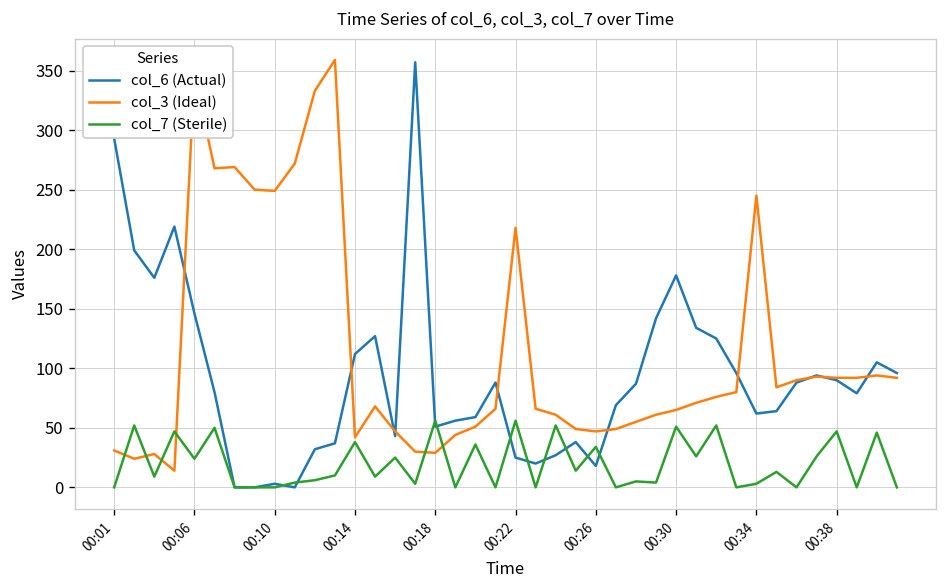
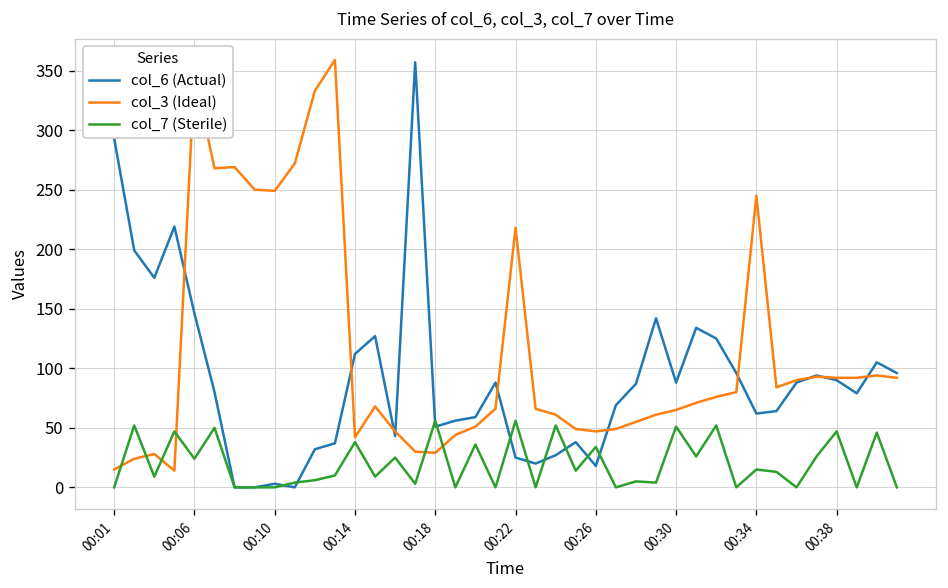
  {
    "col_6 (Actual)": {
      "00:06": 150,
      "00:10": 0,
      "00:14": 110,
      "00:18": 50,
      "00:22": 30,
      "00:26": 20,
-     "00:30": 180,
+     "00:30": 90,
      "00:34": 60
    },
    "col_3 (Ideal)": {
-     "00:01": 30,
+     "00:01": 20,
      "00:10": 250,
      "00:14": 40,
      "00:18": 30,
      "00:22": 220,
      "00:26": 50,
      "00:30": 70,
      "00:34": 250
    },
    "col_7 (Sterile)": {
      "00:01": 0,
      "00:06": 20,
      "00:10": 0,
      "00:14": 40,
      "00:18": 60,
      "00:22": 60,
      "00:26": 30,
      "00:30": 50,
-     "00:34": 0,
+     "00:34": 20,
      "00:38": 50
    }
  }
